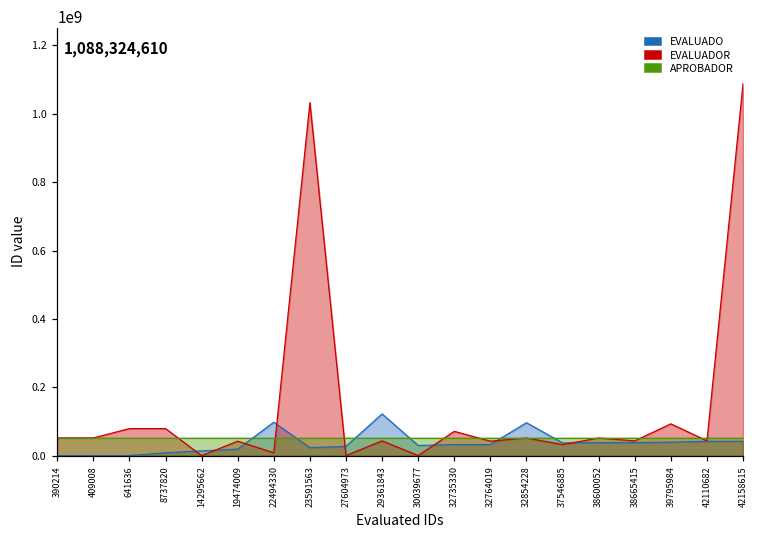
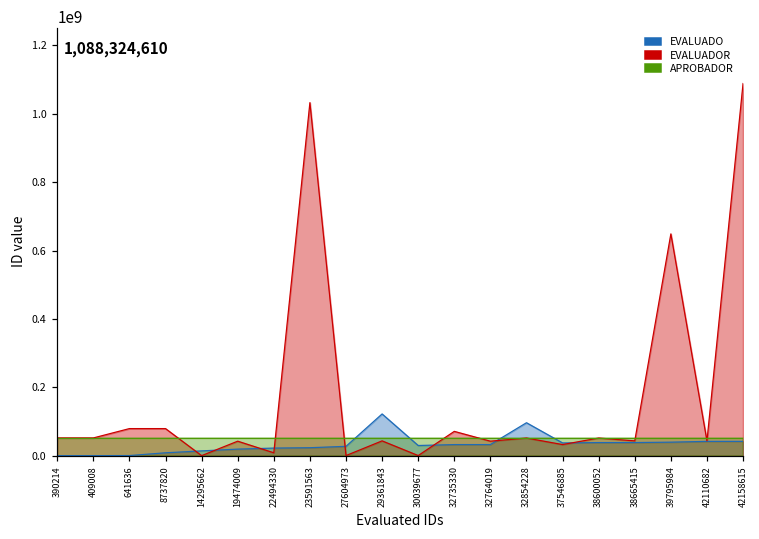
  {
    "EVALUADO": {
      "390214": 0,
      "409008": 0,
      "641636": 0,
      "8737820": 10000000,
      "14295662": 10000000,
      "19474009": 20000000,
-     "22494330": 100000000,
+     "22494330": 20000000,
      "23591563": 20000000,
      "27604973": 30000000,
      "29361843": 120000000,
      "30039677": 30000000,
      "32735330": 30000000,
      "32764019": 30000000,
      "32854228": 100000000,
      "38600052": 40000000,
      "39795984": 40000000,
      "42158615": 40000000
    },
    "EVALUADOR": {
      "641636": 80000000,
      "8737820": 80000000,
      "14295662": 0,
      "19474009": 40000000,
      "22494330": 10000000,
      "23591563": 1030000000,
      "27604973": 0,
      "29361843": 40000000,
      "30039677": 0,
      "32735330": 70000000,
      "32764019": 40000000,
-     "39795984": 90000000,
+     "39795984": 650000000,
      "42158615": 1090000000
    },
    "APROBADOR": {
      "641636": 50000000,
      "8737820": 50000000,
      "14295662": 50000000,
      "19474009": 50000000,
      "22494330": 50000000,
      "23591563": 50000000,
      "27604973": 50000000,
      "29361843": 50000000,
      "30039677": 50000000,
      "32735330": 50000000,
      "32764019": 50000000,
      "37546885": 50000000,
      "38665415": 50000000,
      "39795984": 50000000,
      "42110682": 50000000,
      "42158615": 50000000
    }
  }
